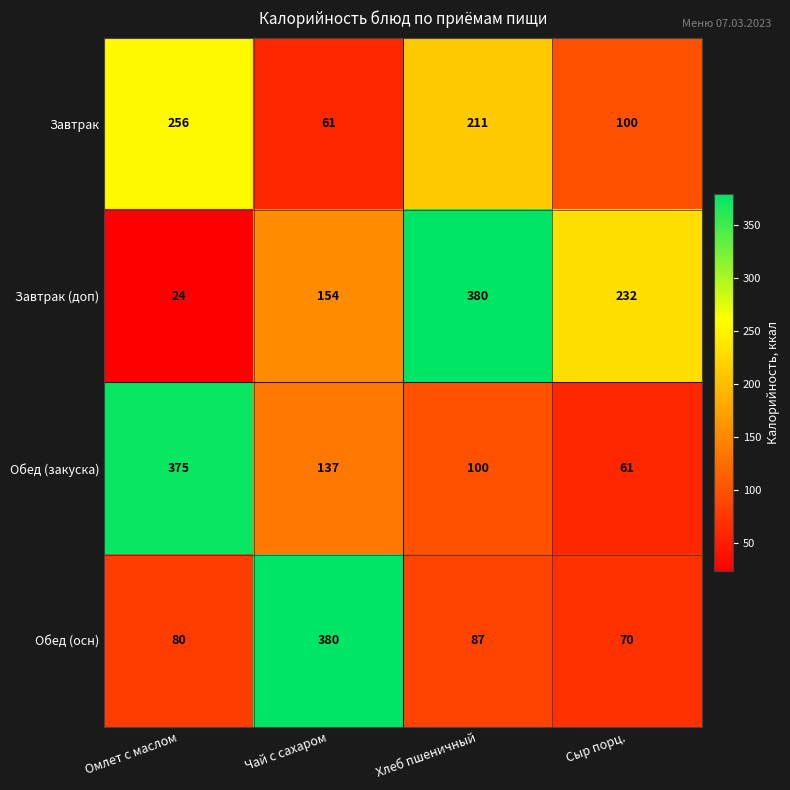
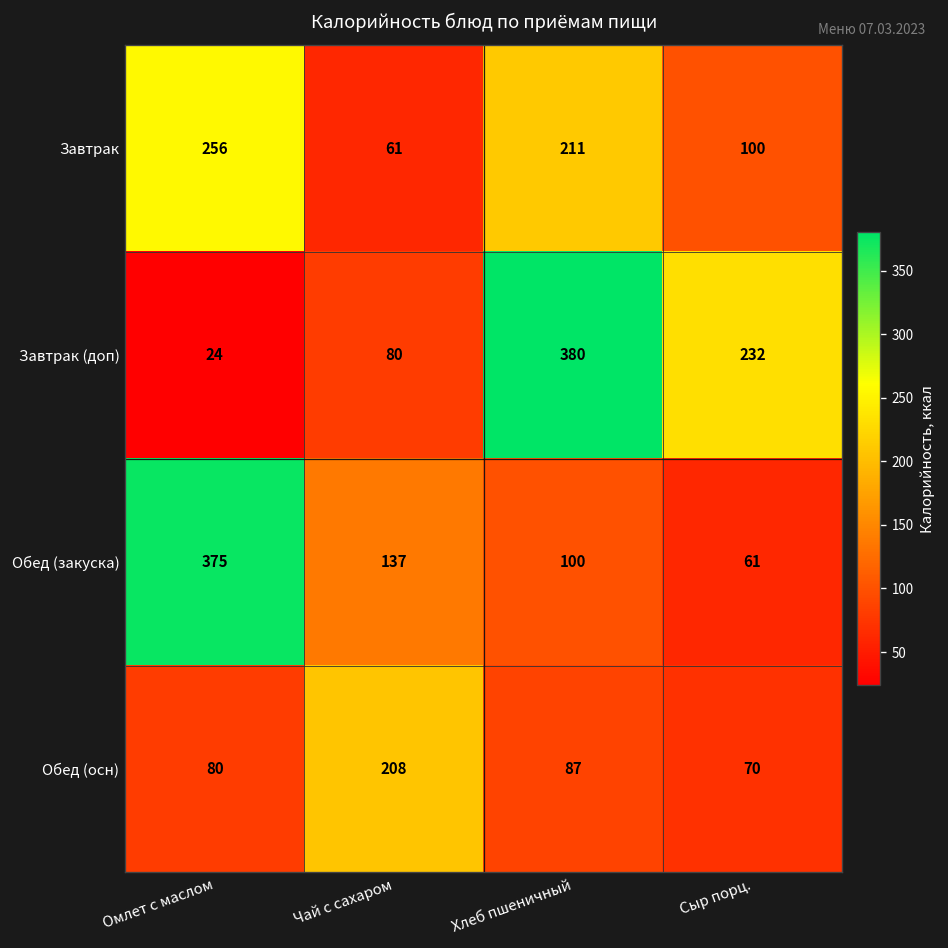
  {
    "Завтрак": {
      "Омлет с маслом": 256,
      "Чай с сахаром": 61,
      "Хлеб пшеничный": 211,
      "Сыр порц.": 100
    },
    "Завтрак (доп)": {
      "Омлет с маслом": 24,
-     "Чай с сахаром": 154,
+     "Чай с сахаром": 80,
      "Хлеб пшеничный": 380,
      "Сыр порц.": 232
    },
    "Обед (закуска)": {
      "Омлет с маслом": 375,
      "Чай с сахаром": 137,
      "Хлеб пшеничный": 100,
      "Сыр порц.": 61
    },
    "Обед (осн)": {
      "Омлет с маслом": 80,
-     "Чай с сахаром": 380,
+     "Чай с сахаром": 208,
      "Хлеб пшеничный": 87,
      "Сыр порц.": 70
    }
  }
